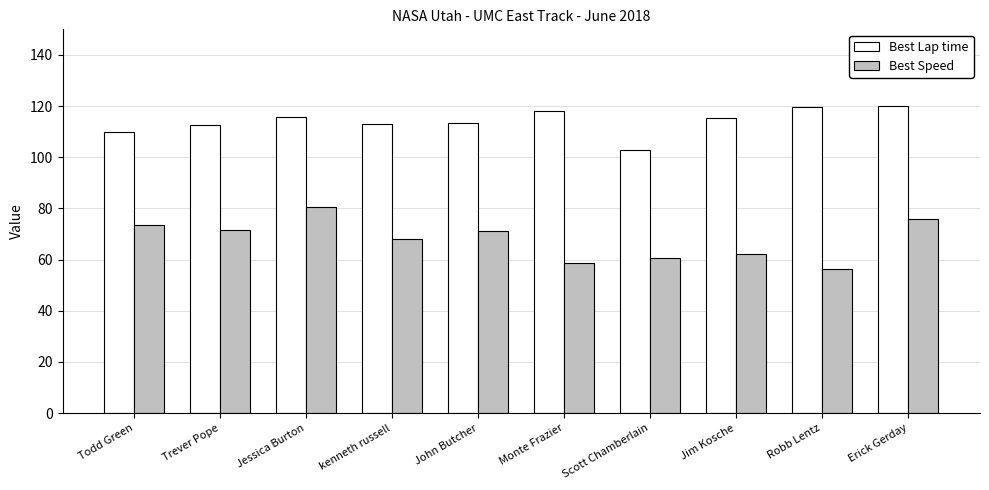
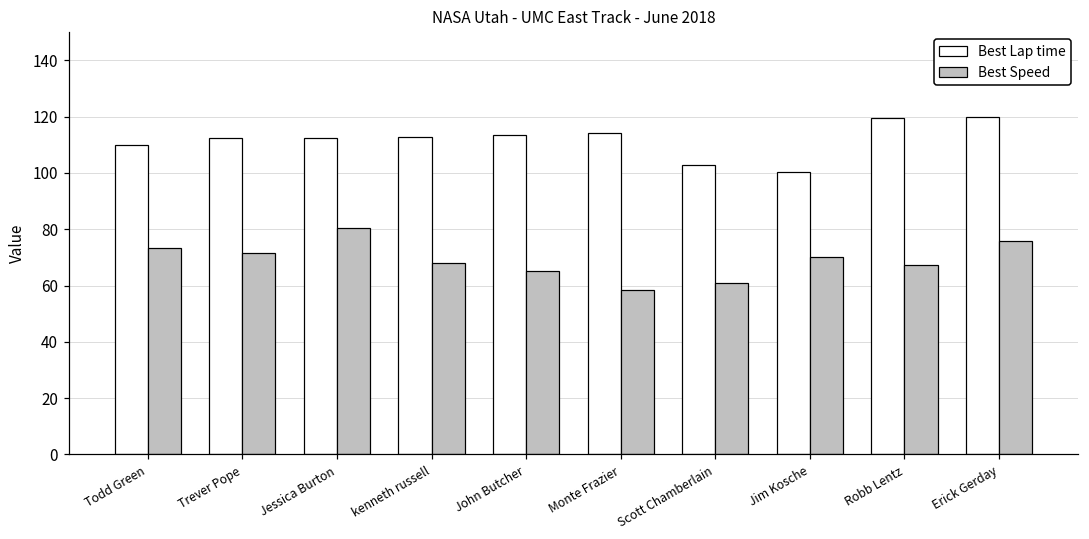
  {
    "Best Lap time": {
      "Todd Green": 110,
      "Trever Pope": 113,
-     "Jessica Burton": 116,
+     "Jessica Burton": 113,
      "kenneth russell": 113,
      "John Butcher": 113,
-     "Monte Frazier": 118,
+     "Monte Frazier": 114,
      "Scott Chamberlain": 103,
-     "Jim Kosche": 115,
+     "Jim Kosche": 100,
      "Robb Lentz": 120,
      "Erick Gerday": 120
    },
    "Best Speed": {
      "Todd Green": 73,
      "Trever Pope": 72,
      "Jessica Burton": 80,
      "kenneth russell": 68,
-     "John Butcher": 71,
+     "John Butcher": 65,
      "Monte Frazier": 58,
      "Scott Chamberlain": 61,
-     "Jim Kosche": 62,
-     "Robb Lentz": 56,
+     "Jim Kosche": 70,
+     "Robb Lentz": 67,
      "Erick Gerday": 76
    }
  }
